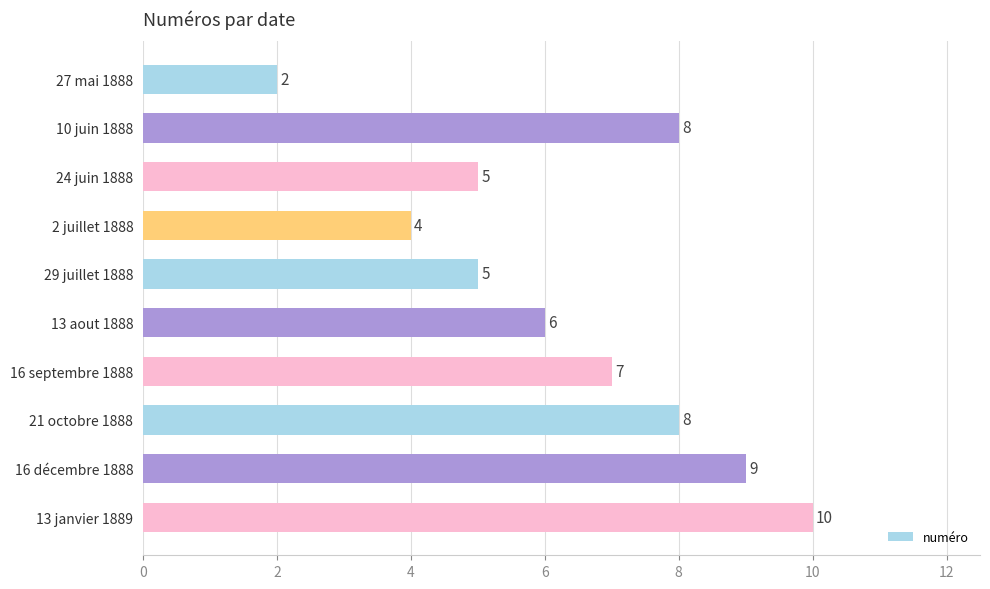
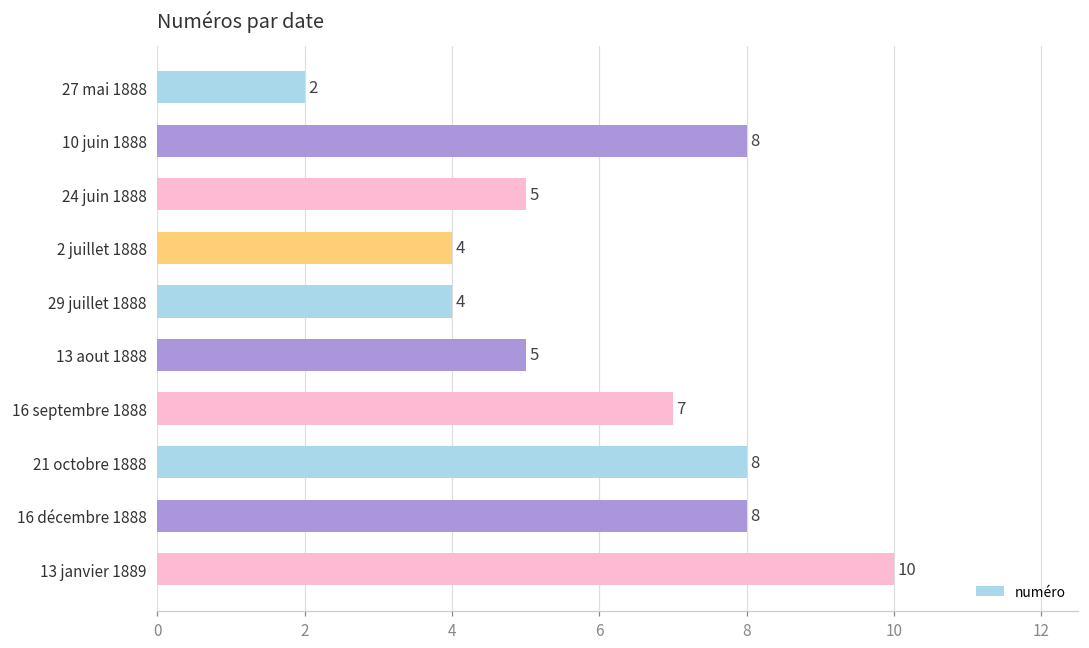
  {
    "27 mai 1888": 2,
    "10 juin 1888": 8,
    "24 juin 1888": 5,
    "2 juillet 1888": 4,
-   "29 juillet 1888": 5,
-   "13 aout 1888": 6,
+   "29 juillet 1888": 4,
+   "13 aout 1888": 5,
    "16 septembre 1888": 7,
    "21 octobre 1888": 8,
-   "16 décembre 1888": 9,
+   "16 décembre 1888": 8,
    "13 janvier 1889": 10
  }
